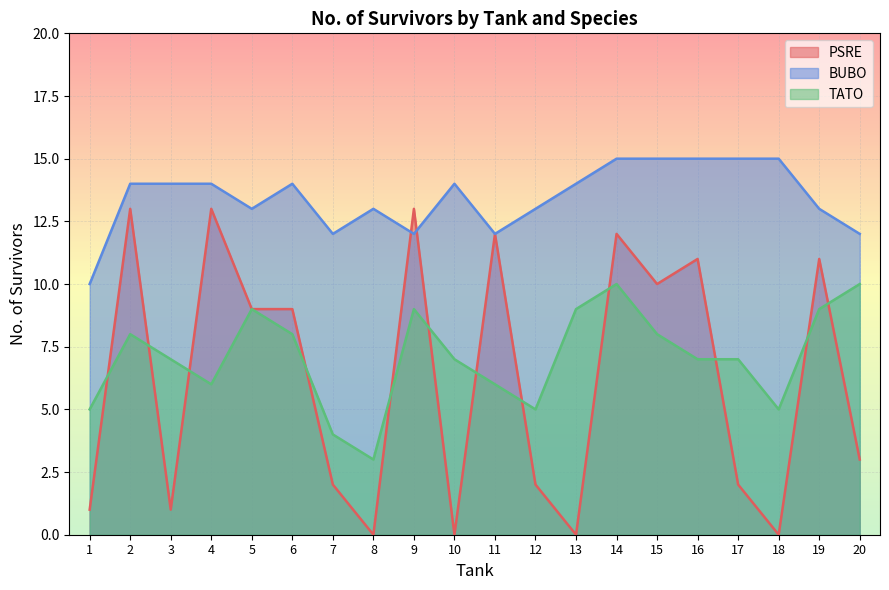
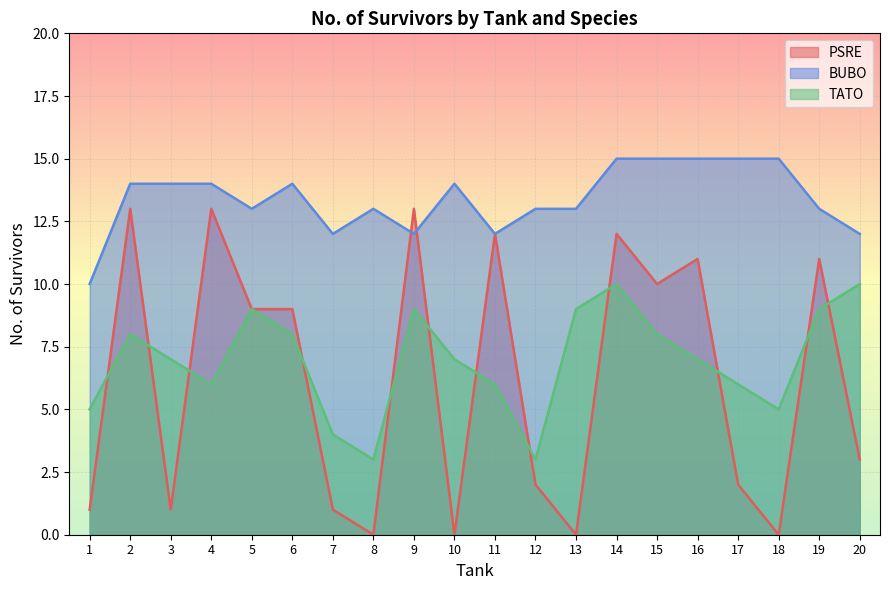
  {
    "PSRE": {
      "1": 1,
      "2": 13,
      "3": 1,
      "4": 13,
      "6": 9,
-     "7": 2,
+     "7": 1,
      "8": 0,
      "9": 13,
      "10": 0,
      "12": 2,
      "13": 0,
      "14": 12,
      "15": 10,
      "16": 11,
      "17": 2,
      "18": 0,
      "19": 11,
      "20": 3
    },
    "BUBO": {
      "1": 10,
      "2": 14,
      "3": 14,
      "4": 14,
      "5": 13,
      "6": 14,
      "7": 12,
      "8": 13,
      "9": 12,
      "10": 14,
      "12": 13,
-     "13": 14,
+     "13": 13,
      "14": 15,
      "15": 15,
      "16": 15,
      "17": 15,
      "18": 15,
      "19": 13,
      "20": 12
    },
    "TATO": {
      "1": 5,
      "2": 8,
      "3": 7,
      "4": 6,
      "6": 8,
      "7": 4,
      "8": 3,
      "9": 9,
      "10": 7,
      "11": 6,
-     "12": 5,
+     "12": 3,
      "13": 9,
      "14": 10,
      "15": 8,
      "16": 7,
-     "17": 7,
+     "17": 6,
      "18": 5,
      "19": 9,
      "20": 10
    }
  }
